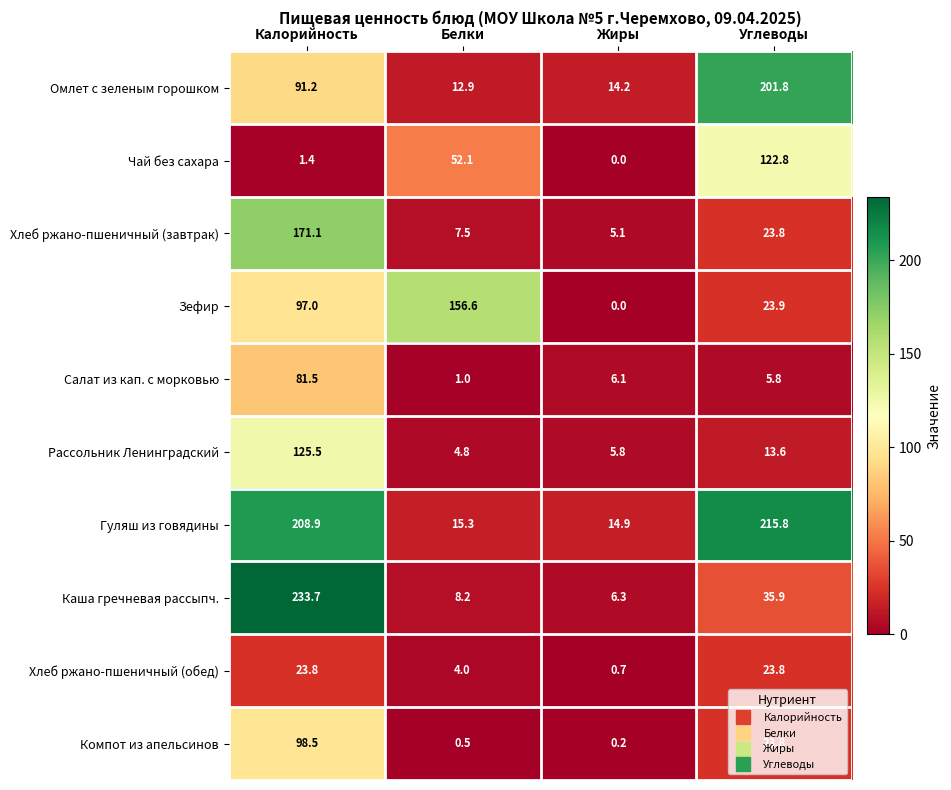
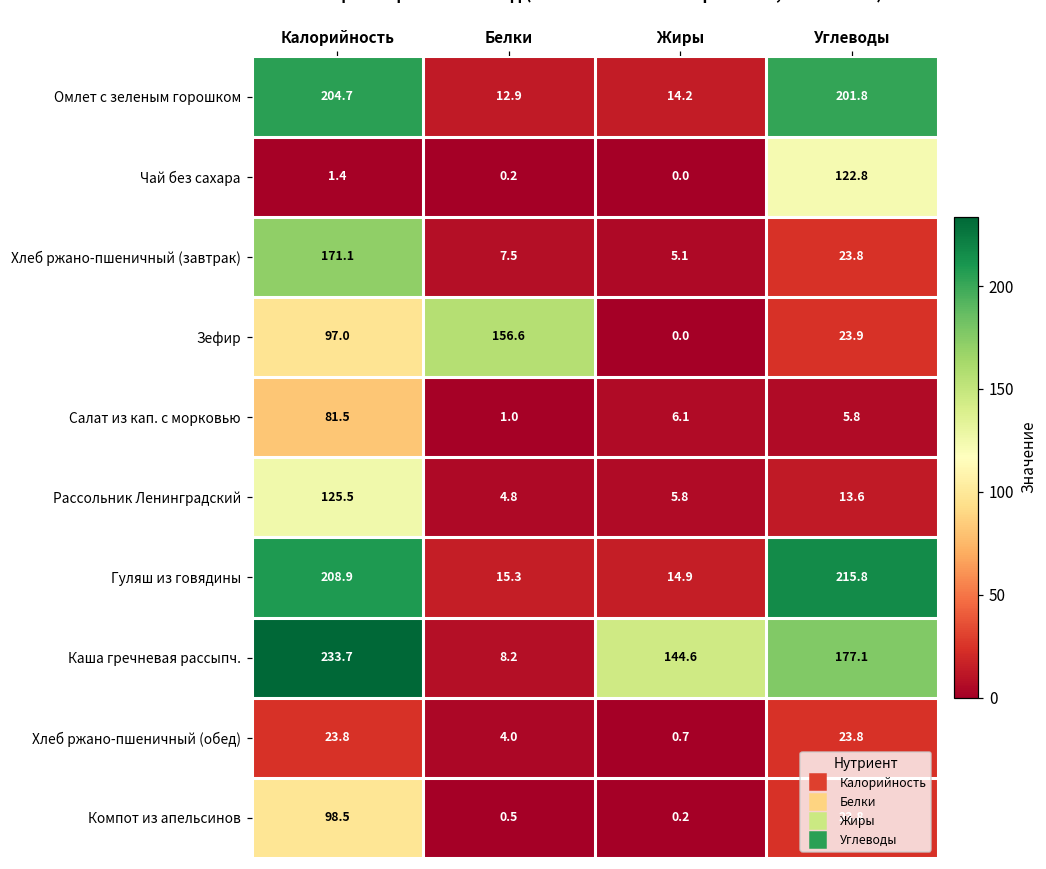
  {
    "Омлет с зеленым горошком": {
-     "Калорийность": 91.2,
+     "Калорийность": 204.7,
      "Белки": 12.9,
      "Жиры": 14.2,
      "Углеводы": 201.8
    },
    "Чай без сахара": {
      "Калорийность": 1.4,
-     "Белки": 52.1,
+     "Белки": 0.2,
      "Жиры": 0.0,
      "Углеводы": 122.8
    },
    "Хлеб ржано-пшеничный (завтрак)": {
      "Калорийность": 171.1,
      "Белки": 7.5,
      "Жиры": 5.1,
      "Углеводы": 23.8
    },
    "Зефир": {
      "Калорийность": 97.0,
      "Белки": 156.6,
      "Жиры": 0.0,
      "Углеводы": 23.9
    },
    "Салат из кап. с морковью": {
      "Калорийность": 81.5,
      "Белки": 1.0,
      "Жиры": 6.1,
      "Углеводы": 5.8
    },
    "Рассольник Ленинградский": {
      "Калорийность": 125.5,
      "Белки": 4.8,
      "Жиры": 5.8,
      "Углеводы": 13.6
    },
    "Гуляш из говядины": {
      "Калорийность": 208.9,
      "Белки": 15.3,
      "Жиры": 14.9,
      "Углеводы": 215.8
    },
    "Каша гречневая рассыпч.": {
      "Калорийность": 233.7,
      "Белки": 8.2,
-     "Жиры": 6.3,
-     "Углеводы": 35.9
+     "Жиры": 144.6,
+     "Углеводы": 177.1
    },
    "Хлеб ржано-пшеничный (обед)": {
      "Калорийность": 23.8,
      "Белки": 4.0,
      "Жиры": 0.7,
      "Углеводы": 23.8
    },
    "Компот из апельсинов": {
      "Калорийность": 98.5,
      "Белки": 0.5,
      "Жиры": 0.2
    }
  }
